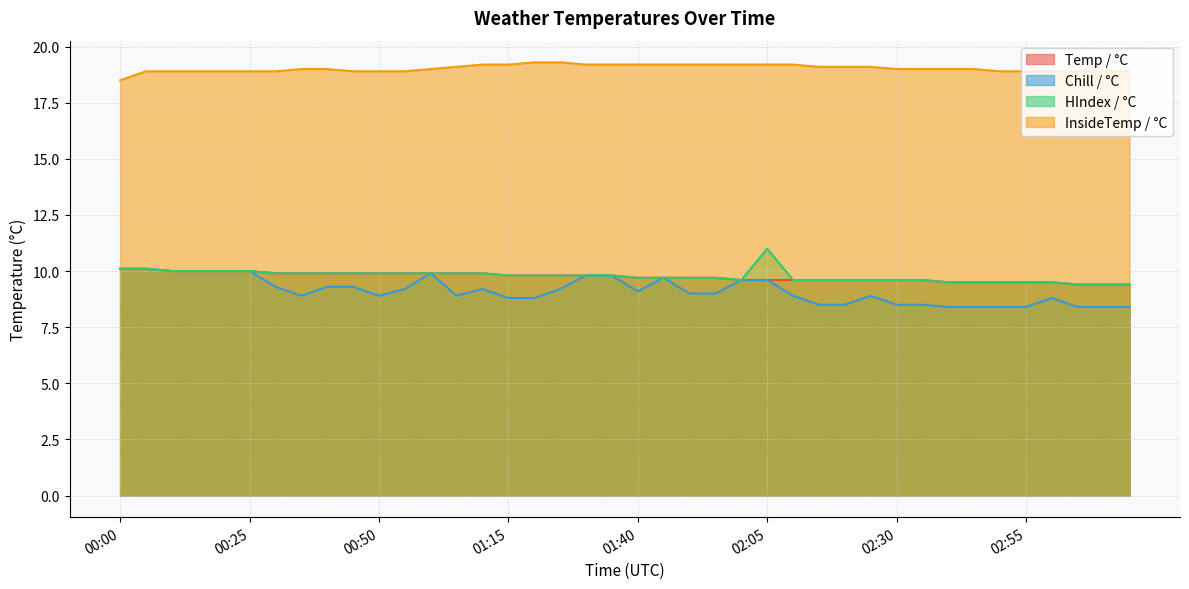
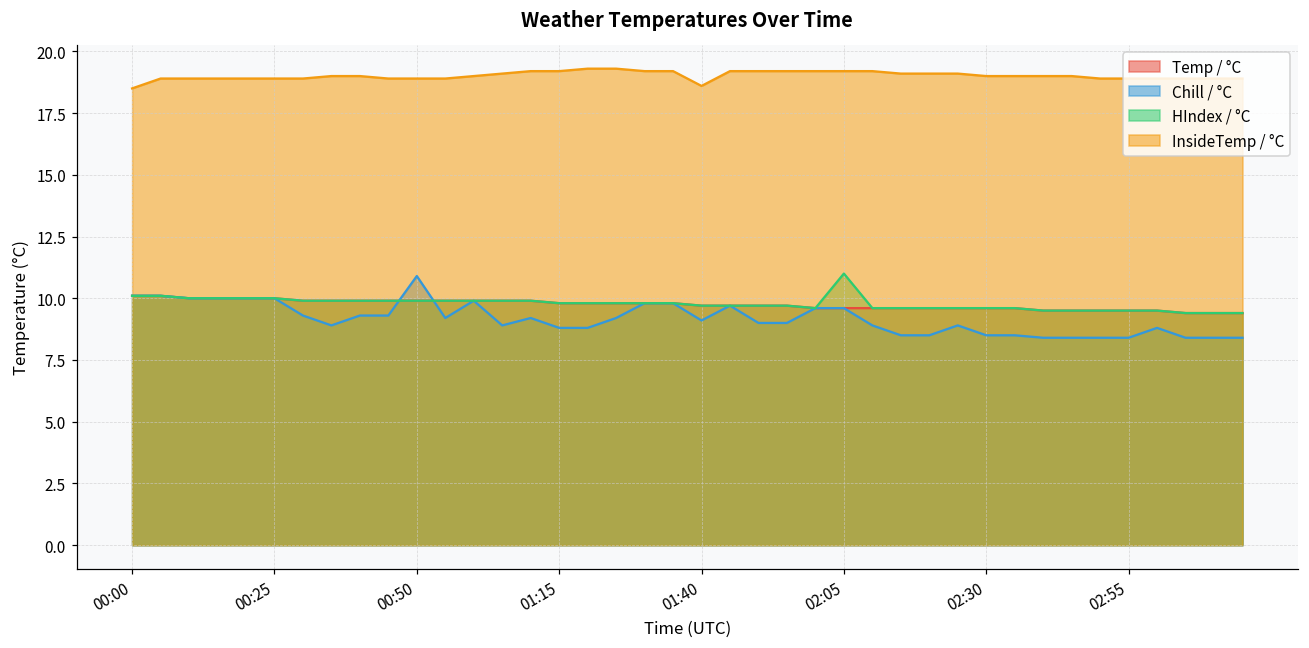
  {
    "Chill / °C": {
-     "00:50": 8.9,
+     "00:50": 10.9,
      "01:15": 8.8,
      "01:40": 9.1,
      "02:30": 8.5,
      "02:55": 8.4
    },
    "HIndex / °C": {
      "02:05": 11.0
    },
    "InsideTemp / °C": {
      "00:00": 18.5,
      "00:25": 18.9,
      "00:50": 18.9,
      "01:15": 19.2,
-     "01:40": 19.2,
+     "01:40": 18.6,
      "02:05": 19.2,
      "02:30": 19.0
    }
  }
